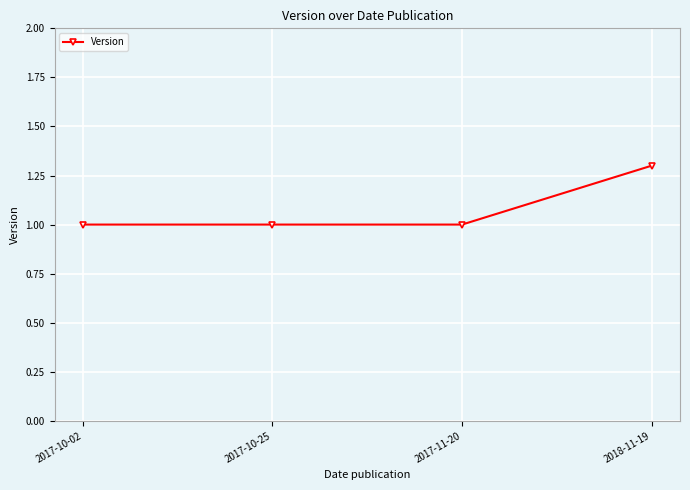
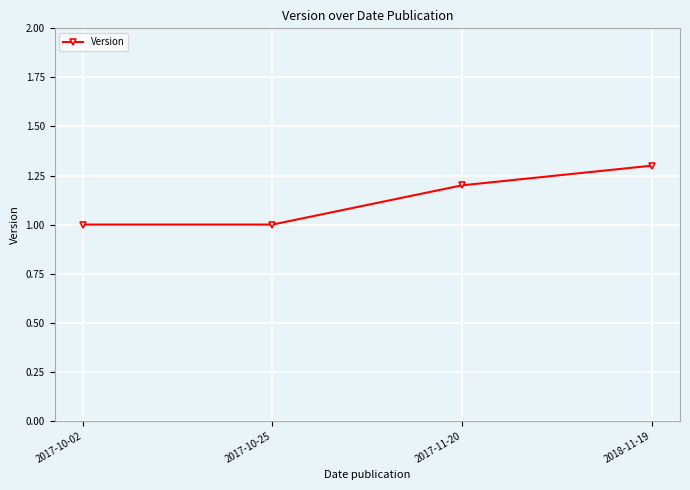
  {
    "2017-10-02": 1.0,
    "2017-10-25": 1.0,
-   "2017-11-20": 1.0,
+   "2017-11-20": 1.2,
    "2018-11-19": 1.3
  }
